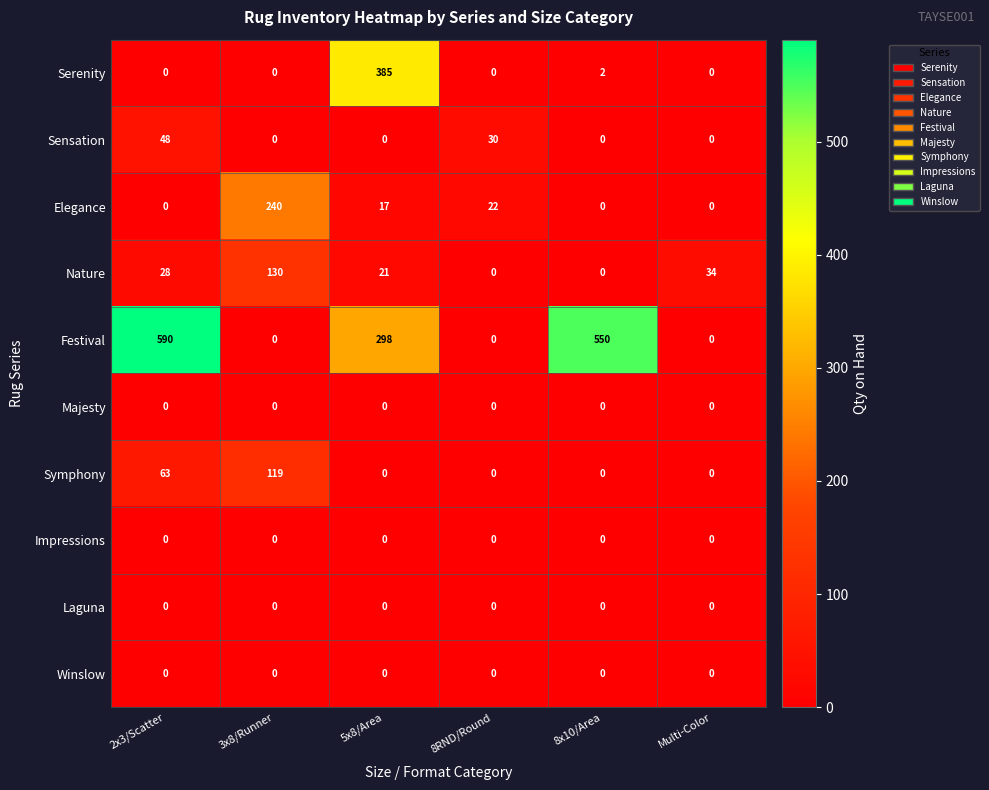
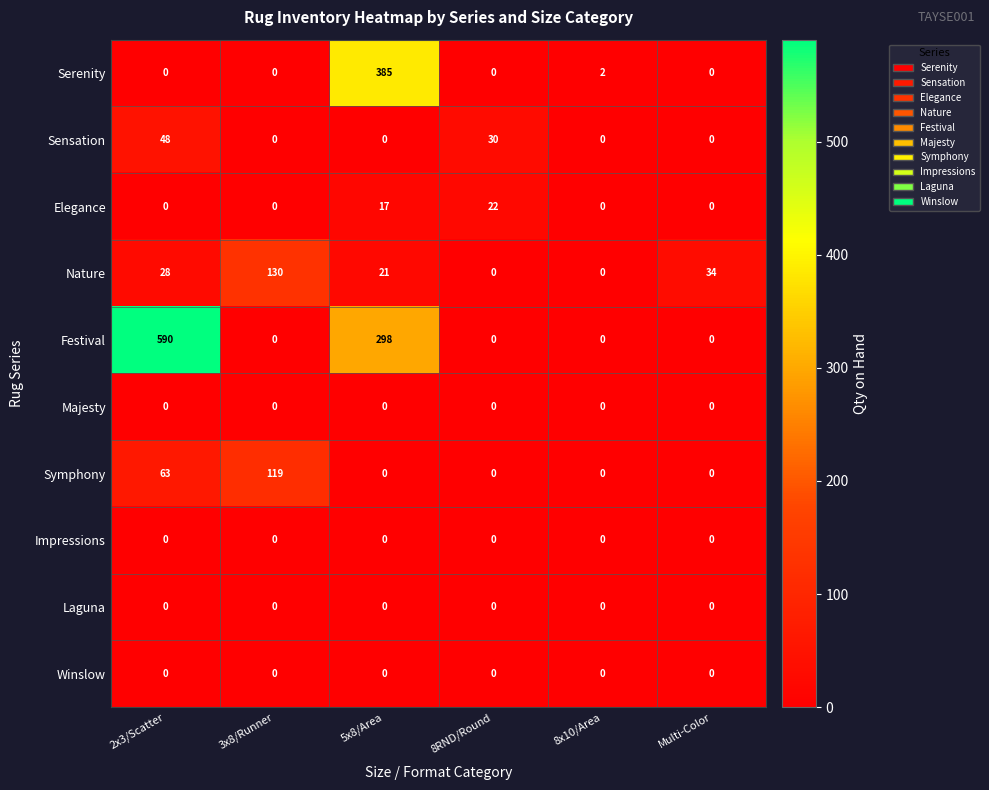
  {
    "Serenity": {
      "2x3/Scatter": 0,
      "3x8/Runner": 0,
      "5x8/Area": 385,
      "8RND/Round": 0,
      "8x10/Area": 2,
      "Multi-Color": 0
    },
    "Sensation": {
      "2x3/Scatter": 48,
      "3x8/Runner": 0,
      "5x8/Area": 0,
      "8RND/Round": 30,
      "8x10/Area": 0,
      "Multi-Color": 0
    },
    "Elegance": {
      "2x3/Scatter": 0,
-     "3x8/Runner": 240,
+     "3x8/Runner": 0,
      "5x8/Area": 17,
      "8RND/Round": 22,
      "8x10/Area": 0,
      "Multi-Color": 0
    },
    "Nature": {
      "2x3/Scatter": 28,
      "3x8/Runner": 130,
      "5x8/Area": 21,
      "8RND/Round": 0,
      "8x10/Area": 0,
      "Multi-Color": 34
    },
    "Festival": {
      "2x3/Scatter": 590,
      "3x8/Runner": 0,
      "5x8/Area": 298,
      "8RND/Round": 0,
-     "8x10/Area": 550,
+     "8x10/Area": 0,
      "Multi-Color": 0
    },
    "Majesty": {
      "2x3/Scatter": 0,
      "3x8/Runner": 0,
      "5x8/Area": 0,
      "8RND/Round": 0,
      "8x10/Area": 0,
      "Multi-Color": 0
    },
    "Symphony": {
      "2x3/Scatter": 63,
      "3x8/Runner": 119,
      "5x8/Area": 0,
      "8RND/Round": 0,
      "8x10/Area": 0,
      "Multi-Color": 0
    },
    "Impressions": {
      "2x3/Scatter": 0,
      "3x8/Runner": 0,
      "5x8/Area": 0,
      "8RND/Round": 0,
      "8x10/Area": 0,
      "Multi-Color": 0
    },
    "Laguna": {
      "2x3/Scatter": 0,
      "3x8/Runner": 0,
      "5x8/Area": 0,
      "8RND/Round": 0,
      "8x10/Area": 0,
      "Multi-Color": 0
    },
    "Winslow": {
      "2x3/Scatter": 0,
      "3x8/Runner": 0,
      "5x8/Area": 0,
      "8RND/Round": 0,
      "8x10/Area": 0,
      "Multi-Color": 0
    }
  }
